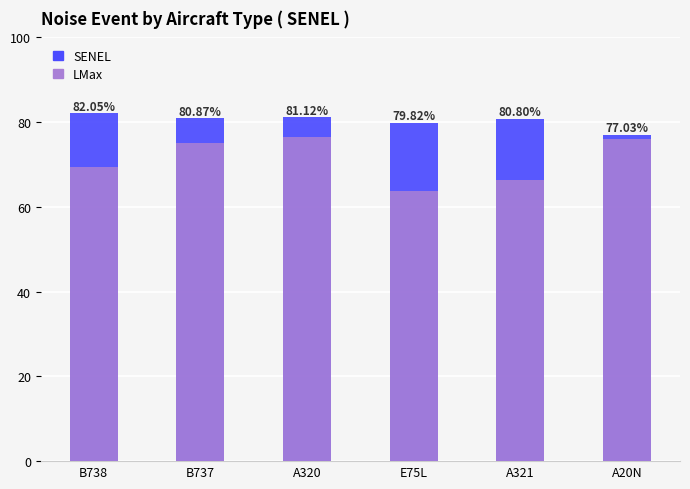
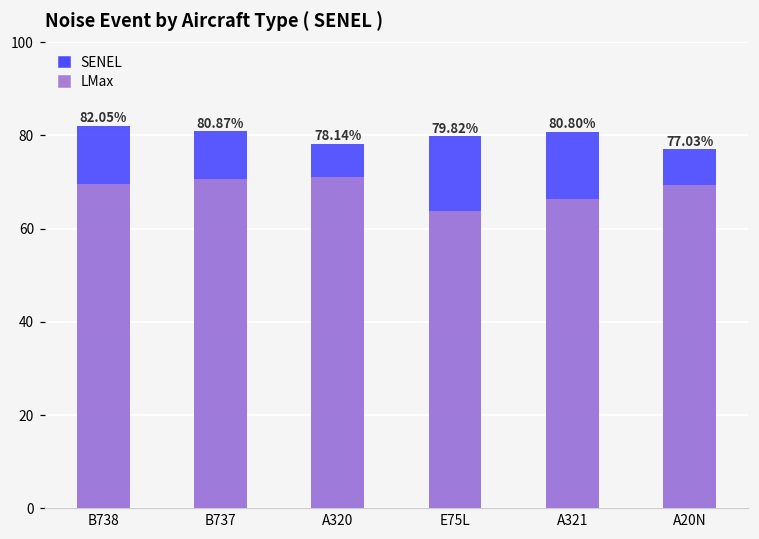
  {
    "SENEL": {
      "B738": "82.05%",
      "B737": "80.87%",
-     "A320": "81.12%",
+     "A320": "78.14%",
      "E75L": "79.82%",
      "A321": "80.80%",
      "A20N": "77.03%"
    },
    "LMax": {
-     "B737": "75",
-     "A320": "77",
-     "A20N": "76"
+     "B737": "71",
+     "A320": "71",
+     "A20N": "69"
    }
  }
